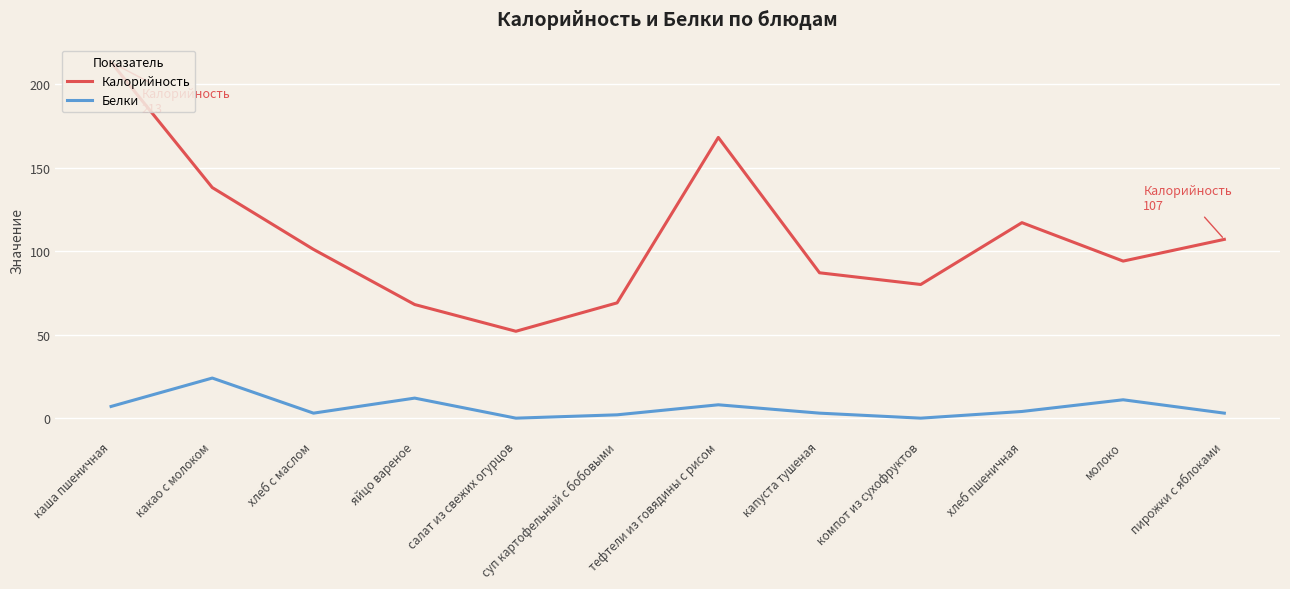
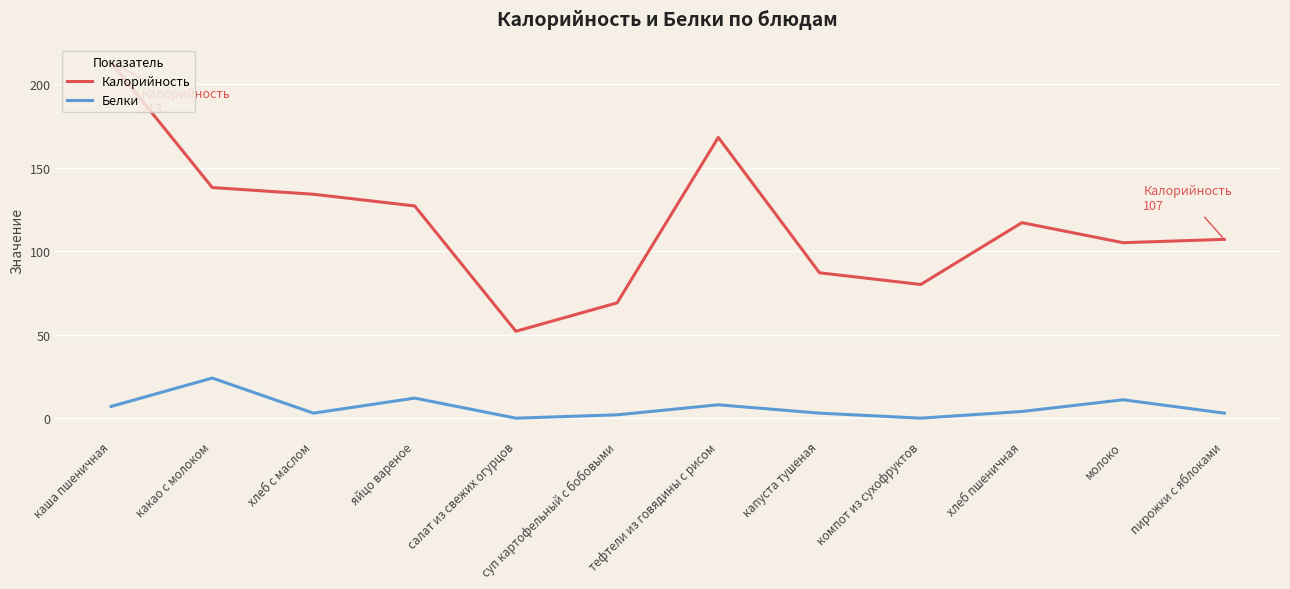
  {
    "Калорийность": {
      "какао с молоком": 138,
-     "хлеб с маслом": 101,
-     "яйцо вареное": 68,
+     "хлеб с маслом": 134,
+     "яйцо вареное": 127,
      "салат из свежих огурцов": 52,
      "суп картофельный с бобовыми": 69,
      "тефтели из говядины с рисом": 168,
      "капуста тушеная": 87,
      "компот из сухофруктов": 80,
      "хлеб пшеничная": 117,
-     "молоко": 94
+     "молоко": 105
    },
    "Белки": {
      "каша пшеничная": 7,
      "какао с молоком": 24,
      "хлеб с маслом": 3,
      "яйцо вареное": 12,
      "салат из свежих огурцов": 0,
      "суп картофельный с бобовыми": 2,
      "тефтели из говядины с рисом": 8,
      "капуста тушеная": 3,
      "компот из сухофруктов": 0,
      "хлеб пшеничная": 4,
      "молоко": 11,
      "пирожки с яблоками": 3
    }
  }
